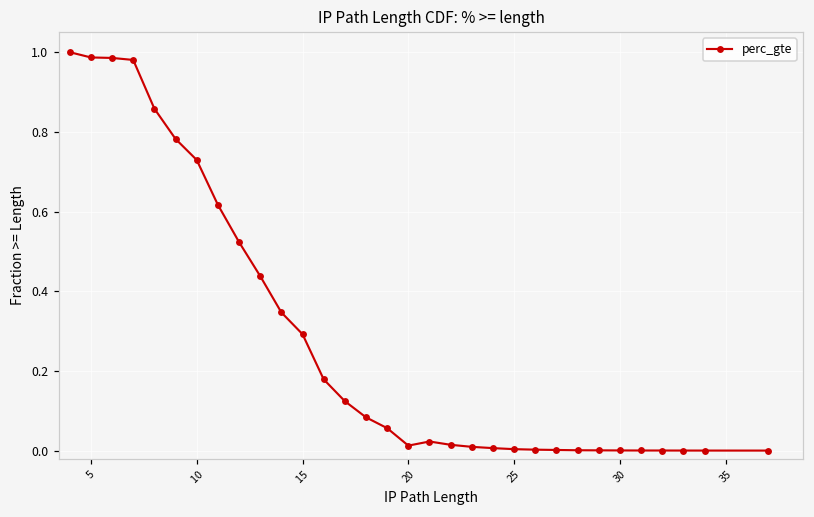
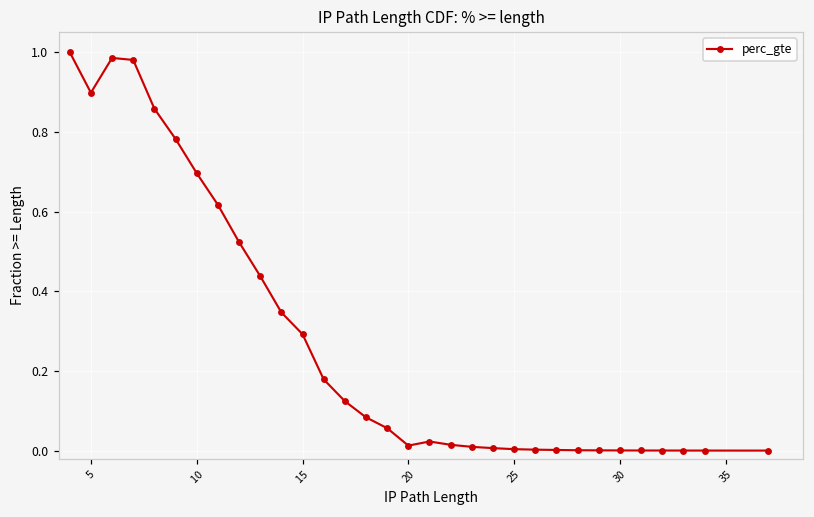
  {
-   "5": 0.99,
-   "10": 0.73,
+   "5": 0.90,
+   "10": 0.70,
    "15": 0.29,
    "20": 0.01,
    "25": 0.00,
    "30": 0.00
  }
